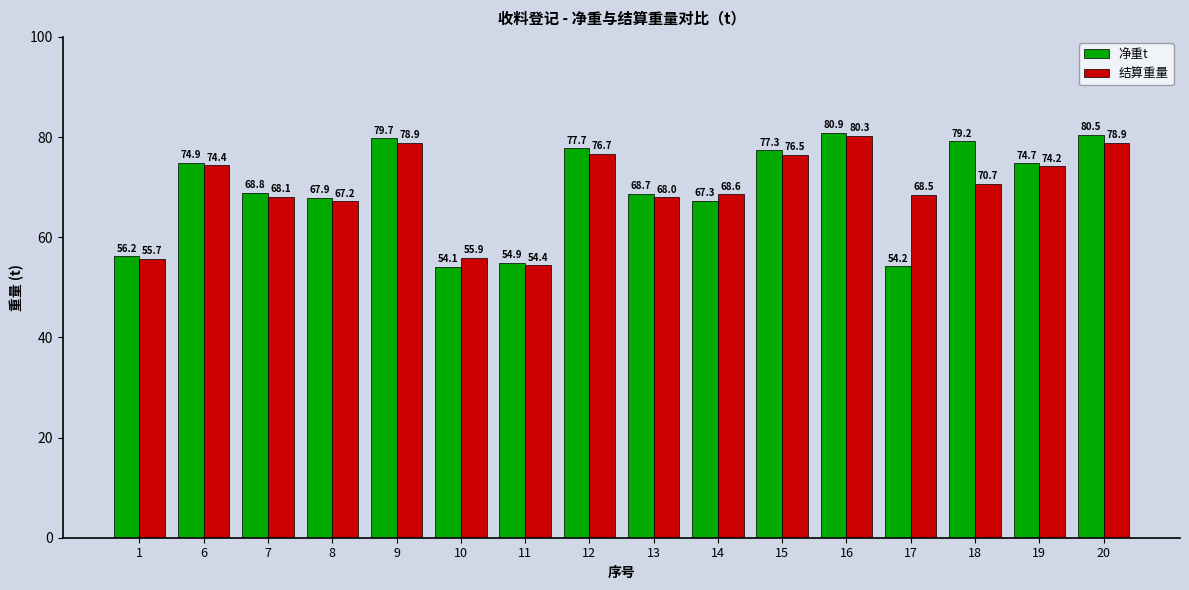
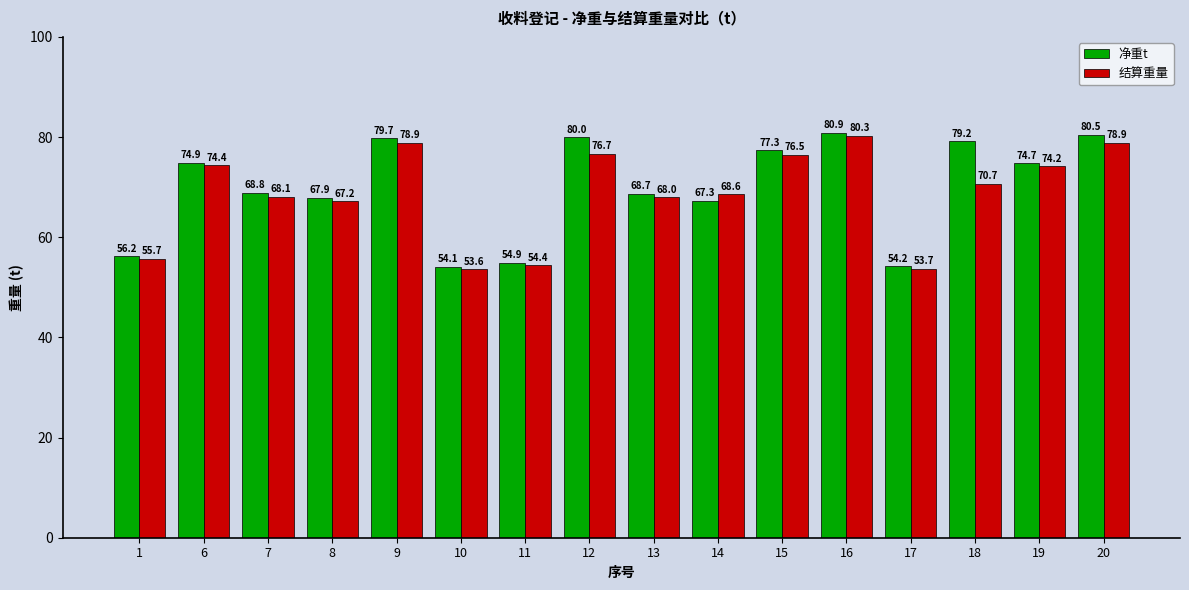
  {
    "净重t": {
      "1": 56.2,
      "6": 74.9,
      "7": 68.8,
      "8": 67.9,
      "9": 79.7,
      "10": 54.1,
      "11": 54.9,
-     "12": 77.7,
+     "12": 80.0,
      "13": 68.7,
      "14": 67.3,
      "15": 77.3,
      "16": 80.9,
      "17": 54.2,
      "18": 79.2,
      "19": 74.7,
      "20": 80.5
    },
    "结算重量": {
      "1": 55.7,
      "6": 74.4,
      "7": 68.1,
      "8": 67.2,
      "9": 78.9,
-     "10": 55.9,
+     "10": 53.6,
      "11": 54.4,
      "12": 76.7,
      "13": 68.0,
      "14": 68.6,
      "15": 76.5,
      "16": 80.3,
-     "17": 68.5,
+     "17": 53.7,
      "18": 70.7,
      "19": 74.2,
      "20": 78.9
    }
  }
